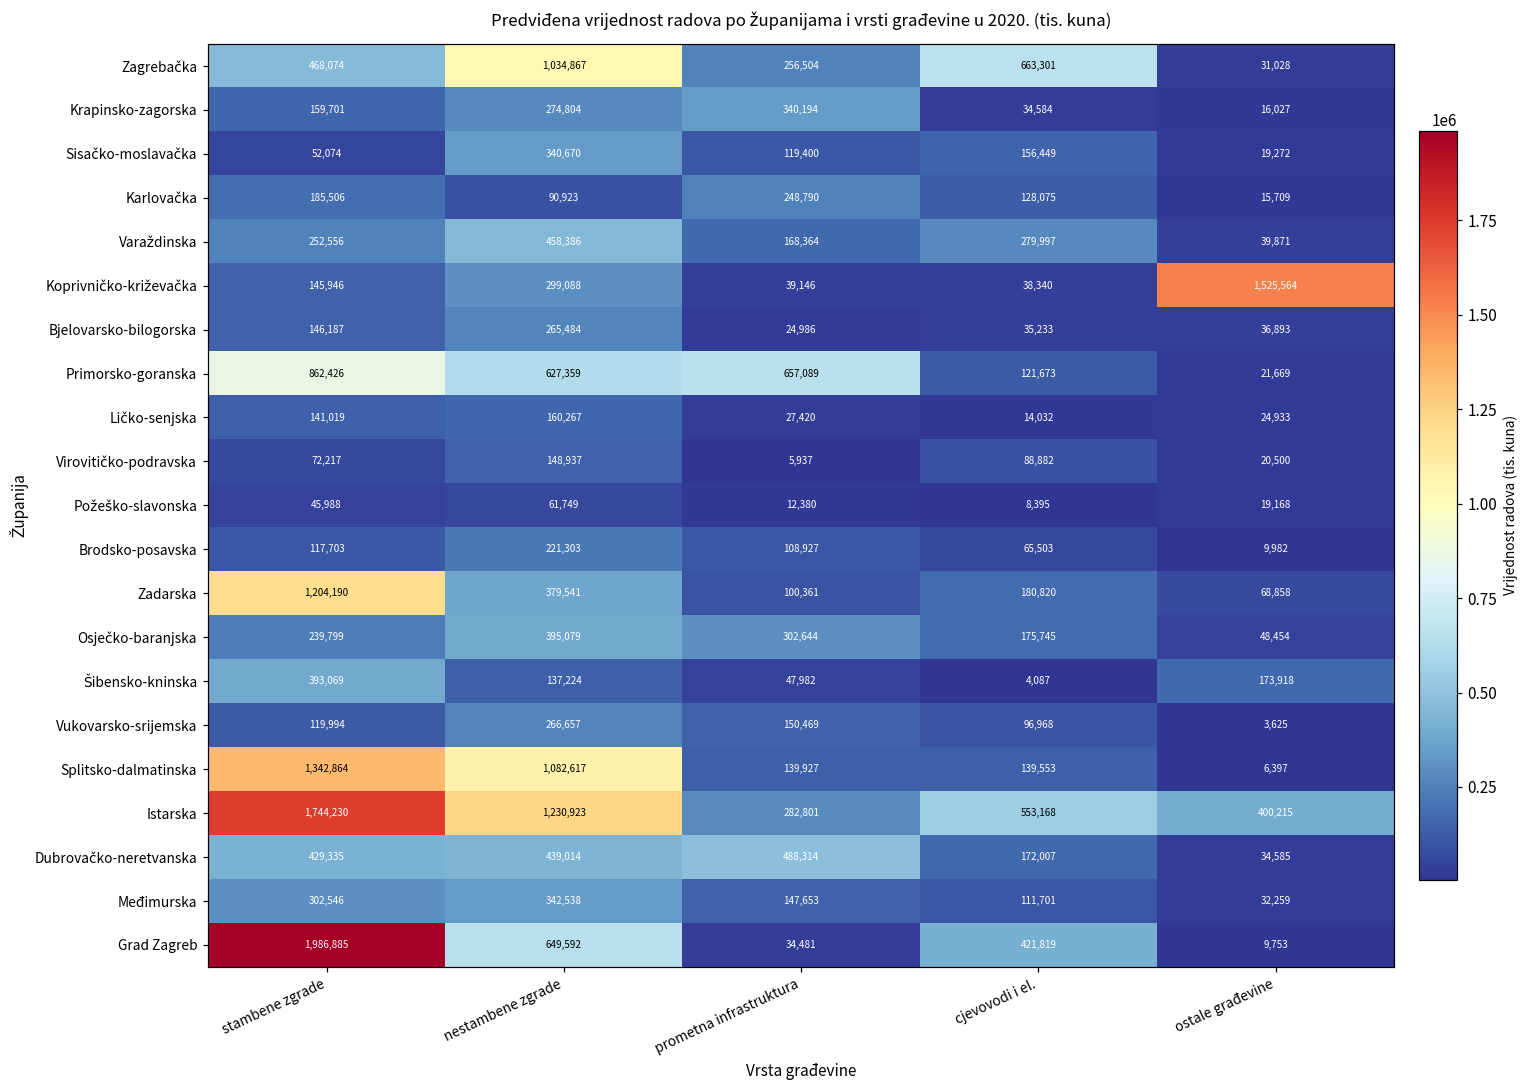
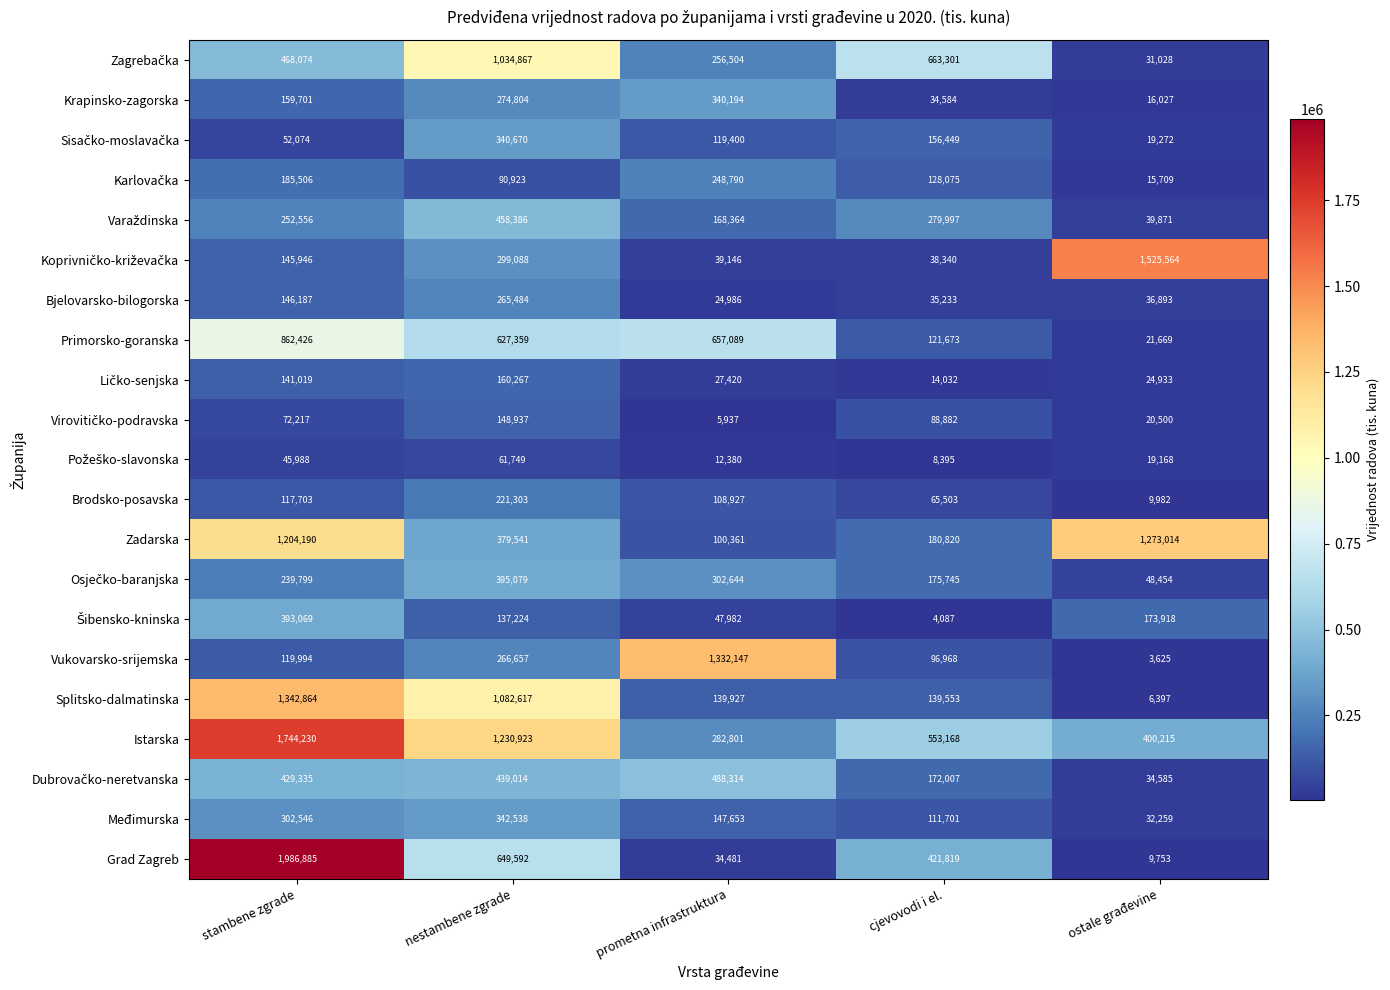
  {
    "Zagrebačka": {
      "stambene zgrade": "468,074",
      "nestambene zgrade": "1,034,867",
      "prometna infrastruktura": "256,504",
      "cjevovodi i el.": "663,301",
      "ostale građevine": "31,028"
    },
    "Krapinsko-zagorska": {
      "stambene zgrade": "159,701",
      "nestambene zgrade": "274,804",
      "prometna infrastruktura": "340,194",
      "cjevovodi i el.": "34,584",
      "ostale građevine": "16,027"
    },
    "Sisačko-moslavačka": {
      "stambene zgrade": "52,074",
      "nestambene zgrade": "340,670",
      "prometna infrastruktura": "119,400",
      "cjevovodi i el.": "156,449",
      "ostale građevine": "19,272"
    },
    "Karlovačka": {
      "stambene zgrade": "185,506",
      "nestambene zgrade": "90,923",
      "prometna infrastruktura": "248,790",
      "cjevovodi i el.": "128,075",
      "ostale građevine": "15,709"
    },
    "Varaždinska": {
      "stambene zgrade": "252,556",
      "nestambene zgrade": "458,386",
      "prometna infrastruktura": "168,364",
      "cjevovodi i el.": "279,997",
      "ostale građevine": "39,871"
    },
    "Koprivničko-križevačka": {
      "stambene zgrade": "145,946",
      "nestambene zgrade": "299,088",
      "prometna infrastruktura": "39,146",
      "cjevovodi i el.": "38,340",
      "ostale građevine": "1,525,564"
    },
    "Bjelovarsko-bilogorska": {
      "stambene zgrade": "146,187",
      "nestambene zgrade": "265,484",
      "prometna infrastruktura": "24,986",
      "cjevovodi i el.": "35,233",
      "ostale građevine": "36,893"
    },
    "Primorsko-goranska": {
      "stambene zgrade": "862,426",
      "nestambene zgrade": "627,359",
      "prometna infrastruktura": "657,089",
      "cjevovodi i el.": "121,673",
      "ostale građevine": "21,669"
    },
    "Ličko-senjska": {
      "stambene zgrade": "141,019",
      "nestambene zgrade": "160,267",
      "prometna infrastruktura": "27,420",
      "cjevovodi i el.": "14,032",
      "ostale građevine": "24,933"
    },
    "Virovitičko-podravska": {
      "stambene zgrade": "72,217",
      "nestambene zgrade": "148,937",
      "prometna infrastruktura": "5,937",
      "cjevovodi i el.": "88,882",
      "ostale građevine": "20,500"
    },
    "Požeško-slavonska": {
      "stambene zgrade": "45,988",
      "nestambene zgrade": "61,749",
      "prometna infrastruktura": "12,380",
      "cjevovodi i el.": "8,395",
      "ostale građevine": "19,168"
    },
    "Brodsko-posavska": {
      "stambene zgrade": "117,703",
      "nestambene zgrade": "221,303",
      "prometna infrastruktura": "108,927",
      "cjevovodi i el.": "65,503",
      "ostale građevine": "9,982"
    },
    "Zadarska": {
      "stambene zgrade": "1,204,190",
      "nestambene zgrade": "379,541",
      "prometna infrastruktura": "100,361",
      "cjevovodi i el.": "180,820",
-     "ostale građevine": "68,858"
+     "ostale građevine": "1,273,014"
    },
    "Osječko-baranjska": {
      "stambene zgrade": "239,799",
      "nestambene zgrade": "395,079",
      "prometna infrastruktura": "302,644",
      "cjevovodi i el.": "175,745",
      "ostale građevine": "48,454"
    },
    "Šibensko-kninska": {
      "stambene zgrade": "393,069",
      "nestambene zgrade": "137,224",
      "prometna infrastruktura": "47,982",
      "cjevovodi i el.": "4,087",
      "ostale građevine": "173,918"
    },
    "Vukovarsko-srijemska": {
      "stambene zgrade": "119,994",
      "nestambene zgrade": "266,657",
-     "prometna infrastruktura": "150,469",
+     "prometna infrastruktura": "1,332,147",
      "cjevovodi i el.": "96,968",
      "ostale građevine": "3,625"
    },
    "Splitsko-dalmatinska": {
      "stambene zgrade": "1,342,864",
      "nestambene zgrade": "1,082,617",
      "prometna infrastruktura": "139,927",
      "cjevovodi i el.": "139,553",
      "ostale građevine": "6,397"
    },
    "Istarska": {
      "stambene zgrade": "1,744,230",
      "nestambene zgrade": "1,230,923",
      "prometna infrastruktura": "282,801",
      "cjevovodi i el.": "553,168",
      "ostale građevine": "400,215"
    },
    "Dubrovačko-neretvanska": {
      "stambene zgrade": "429,335",
      "nestambene zgrade": "439,014",
      "prometna infrastruktura": "488,314",
      "cjevovodi i el.": "172,007",
      "ostale građevine": "34,585"
    },
    "Međimurska": {
      "stambene zgrade": "302,546",
      "nestambene zgrade": "342,538",
      "prometna infrastruktura": "147,653",
      "cjevovodi i el.": "111,701",
      "ostale građevine": "32,259"
    },
    "Grad Zagreb": {
      "stambene zgrade": "1,986,885",
      "nestambene zgrade": "649,592",
      "prometna infrastruktura": "34,481",
      "cjevovodi i el.": "421,819",
      "ostale građevine": "9,753"
    }
  }
